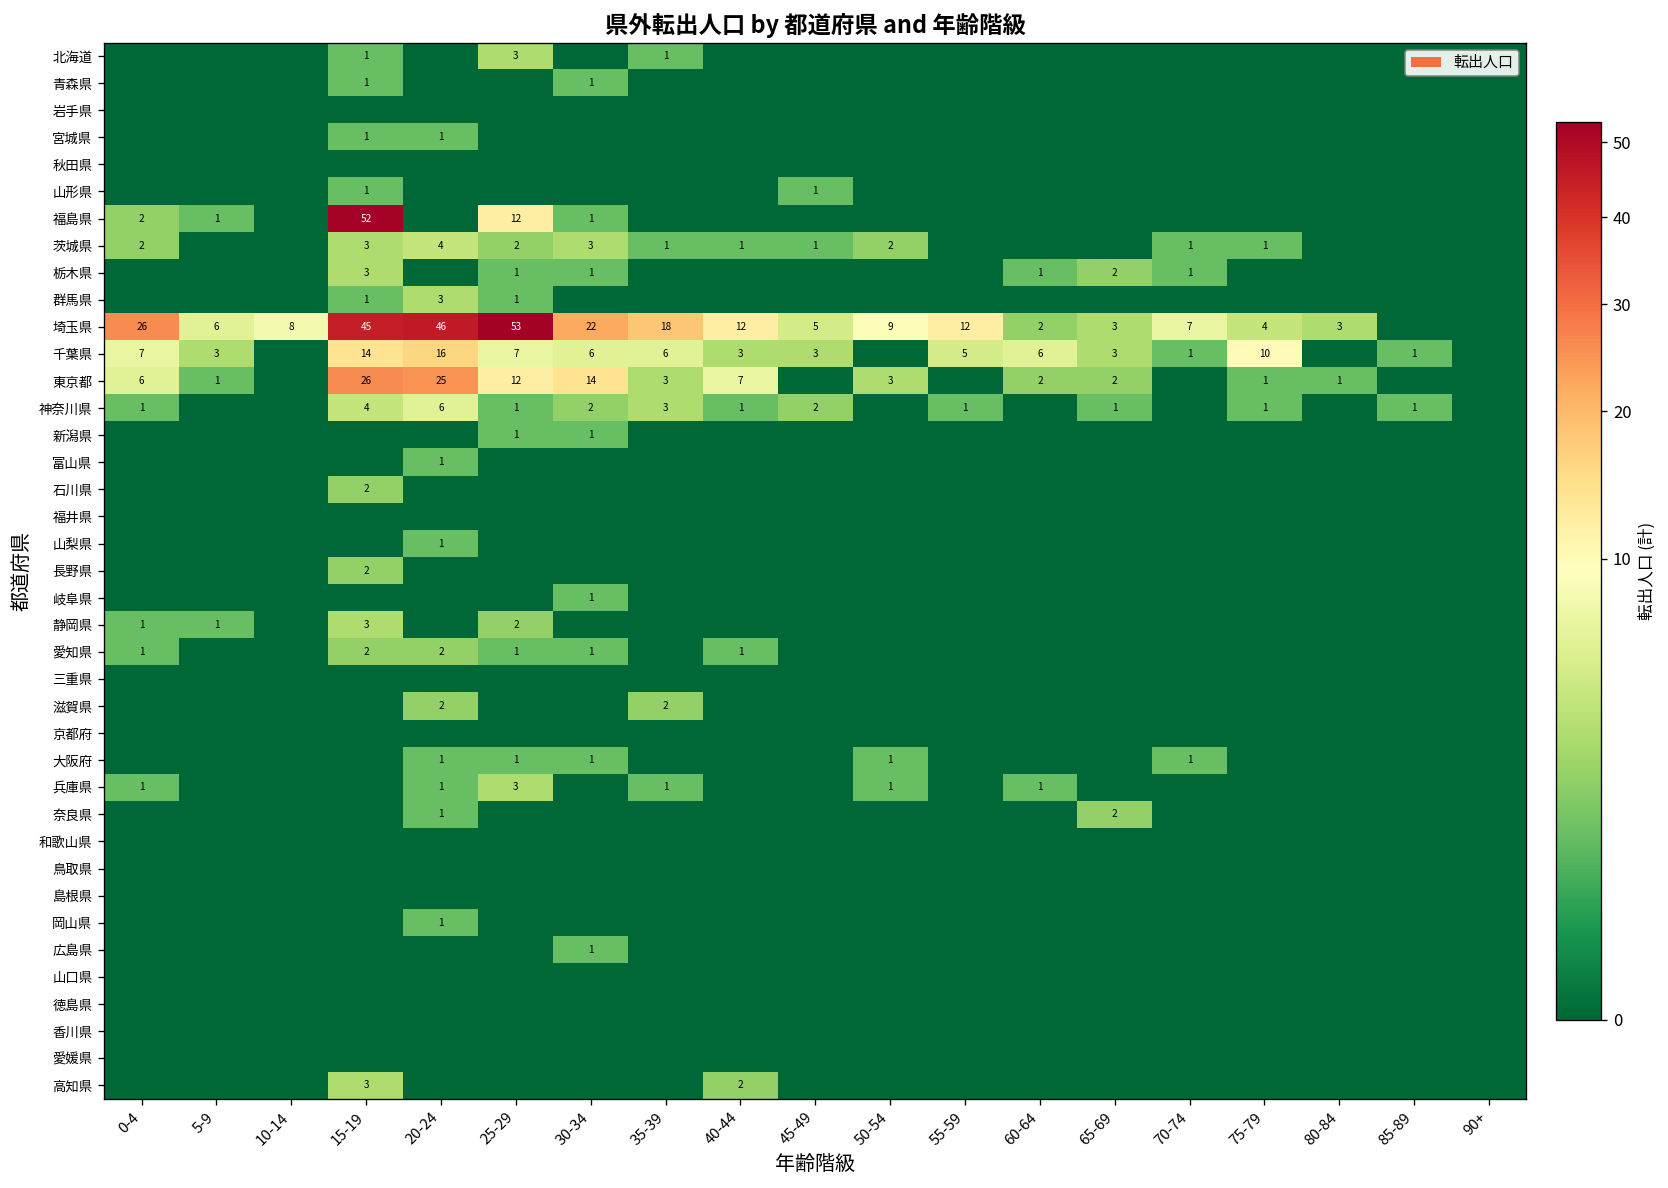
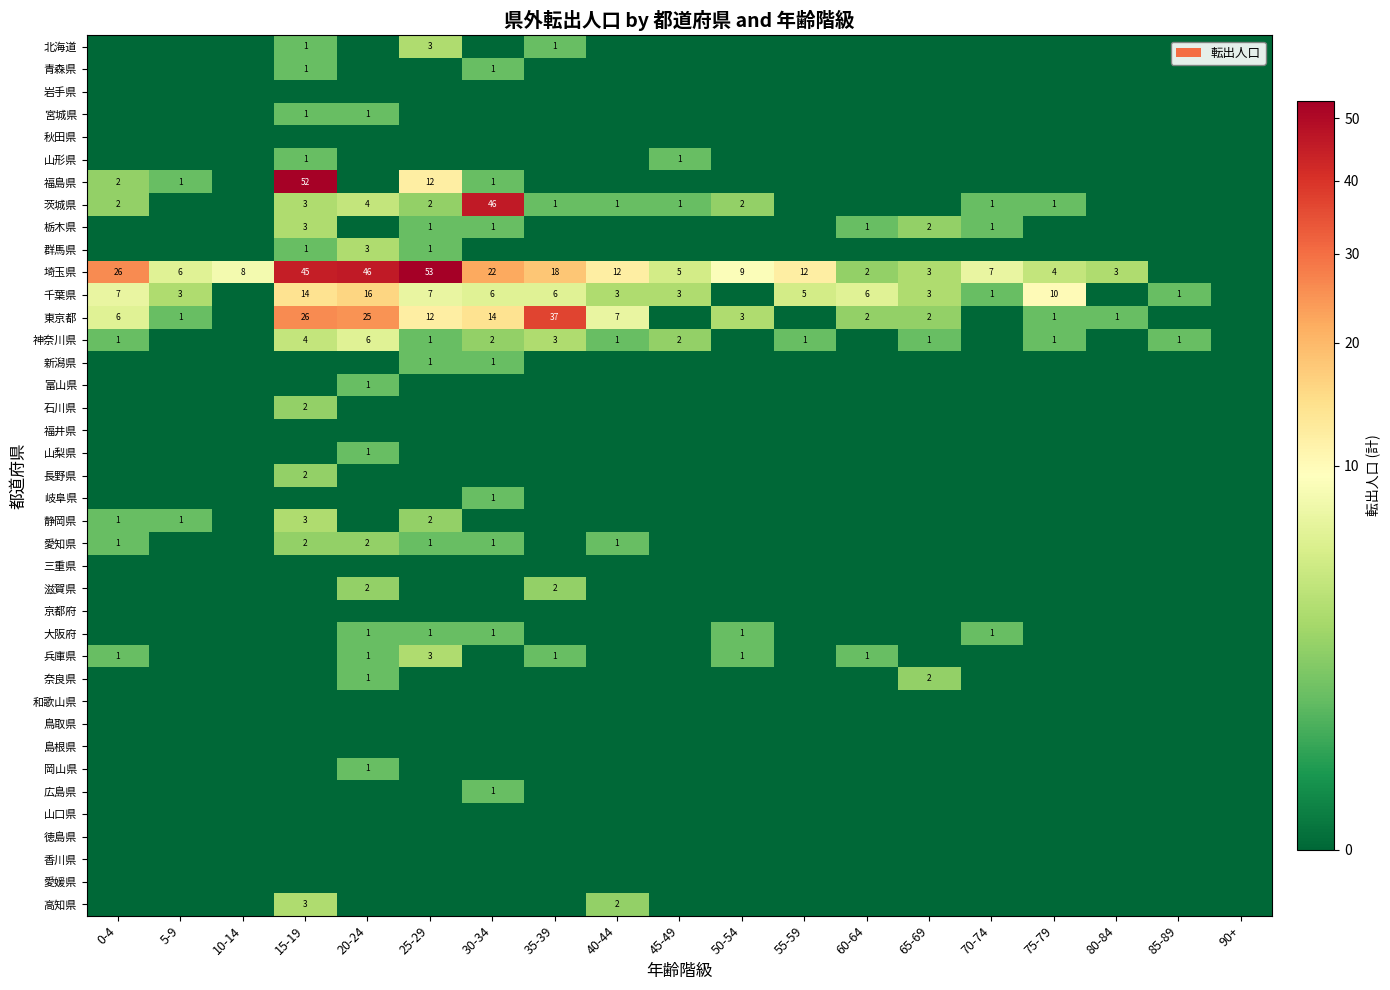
  {
    "北海道": {
      "15-19": 1,
      "25-29": 3,
      "35-39": 1
    },
    "青森県": {
      "15-19": 1,
      "30-34": 1
    },
    "宮城県": {
      "15-19": 1,
      "20-24": 1
    },
    "山形県": {
      "15-19": 1,
      "45-49": 1
    },
    "福島県": {
      "0-4": 2,
      "5-9": 1,
      "15-19": 52,
      "25-29": 12,
      "30-34": 1
    },
    "茨城県": {
      "0-4": 2,
      "15-19": 3,
      "20-24": 4,
      "25-29": 2,
-     "30-34": 3,
+     "30-34": 46,
      "35-39": 1,
      "40-44": 1,
      "45-49": 1,
      "50-54": 2,
      "70-74": 1,
      "75-79": 1
    },
    "栃木県": {
      "15-19": 3,
      "25-29": 1,
      "30-34": 1,
      "60-64": 1,
      "65-69": 2,
      "70-74": 1
    },
    "群馬県": {
      "15-19": 1,
      "20-24": 3,
      "25-29": 1
    },
    "埼玉県": {
      "0-4": 26,
      "5-9": 6,
      "10-14": 8,
      "15-19": 45,
      "20-24": 46,
      "25-29": 53,
      "30-34": 22,
      "35-39": 18,
      "40-44": 12,
      "45-49": 5,
      "50-54": 9,
      "55-59": 12,
      "60-64": 2,
      "65-69": 3,
      "70-74": 7,
      "75-79": 4,
      "80-84": 3
    },
    "千葉県": {
      "0-4": 7,
      "5-9": 3,
      "15-19": 14,
      "20-24": 16,
      "25-29": 7,
      "30-34": 6,
      "35-39": 6,
      "40-44": 3,
      "45-49": 3,
      "55-59": 5,
      "60-64": 6,
      "65-69": 3,
      "70-74": 1,
      "75-79": 10,
      "85-89": 1
    },
    "東京都": {
      "0-4": 6,
      "5-9": 1,
      "15-19": 26,
      "20-24": 25,
      "25-29": 12,
      "30-34": 14,
-     "35-39": 3,
+     "35-39": 37,
      "40-44": 7,
      "50-54": 3,
      "60-64": 2,
      "65-69": 2,
      "75-79": 1,
      "80-84": 1
    },
    "神奈川県": {
      "0-4": 1,
      "15-19": 4,
      "20-24": 6,
      "25-29": 1,
      "30-34": 2,
      "35-39": 3,
      "40-44": 1,
      "45-49": 2,
      "55-59": 1,
      "65-69": 1,
      "75-79": 1,
      "85-89": 1
    },
    "新潟県": {
      "25-29": 1,
      "30-34": 1
    },
    "富山県": {
      "20-24": 1
    },
    "石川県": {
      "15-19": 2
    },
    "山梨県": {
      "20-24": 1
    },
    "長野県": {
      "15-19": 2
    },
    "岐阜県": {
      "30-34": 1
    },
    "静岡県": {
      "0-4": 1,
      "5-9": 1,
      "15-19": 3,
      "25-29": 2
    },
    "愛知県": {
      "0-4": 1,
      "15-19": 2,
      "20-24": 2,
      "25-29": 1,
      "30-34": 1,
      "40-44": 1
    },
    "滋賀県": {
      "20-24": 2,
      "35-39": 2
    },
    "大阪府": {
      "20-24": 1,
      "25-29": 1,
      "30-34": 1,
      "50-54": 1,
      "70-74": 1
    },
    "兵庫県": {
      "0-4": 1,
      "20-24": 1,
      "25-29": 3,
      "35-39": 1,
      "50-54": 1,
      "60-64": 1
    },
    "奈良県": {
      "20-24": 1,
      "65-69": 2
    },
    "岡山県": {
      "20-24": 1
    },
    "広島県": {
      "30-34": 1
    },
    "高知県": {
      "15-19": 3,
      "40-44": 2
    }
  }
